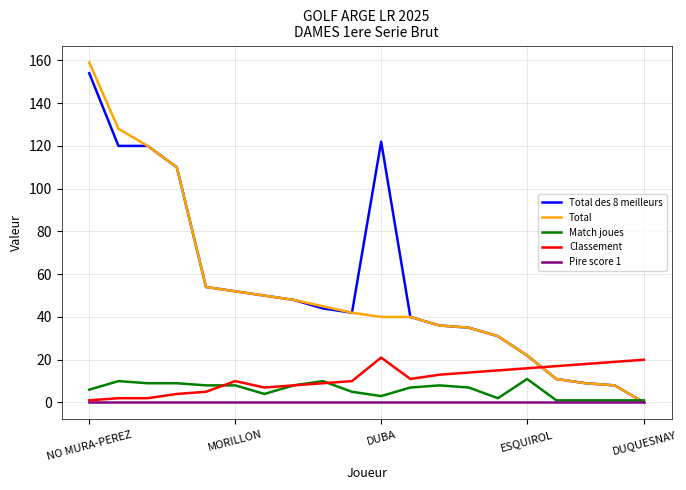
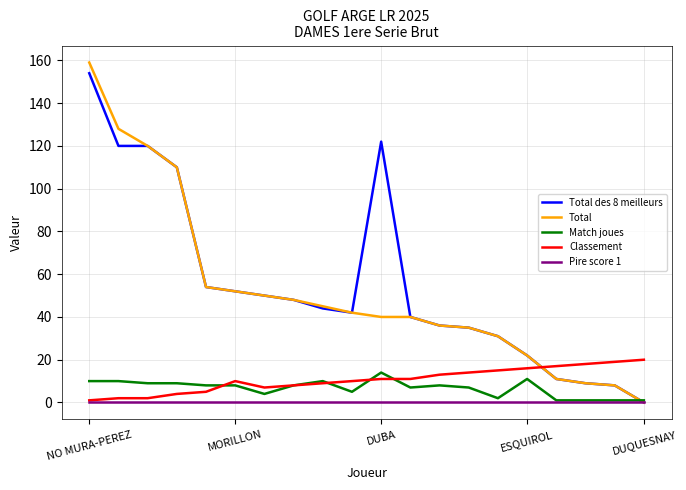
  {
    "Total des 8 meilleurs": {
      "NO MURA-PEREZ": 154,
      "DUBA": 122
    },
    "Total": {
      "NO MURA-PEREZ": 159,
      "DUBA": 40
    },
    "Match joues": {
-     "NO MURA-PEREZ": 6,
+     "NO MURA-PEREZ": 10,
      "MORILLON": 8,
-     "DUBA": 3,
+     "DUBA": 14,
      "ESQUIROL": 11
    },
    "Classement": {
      "MORILLON": 10,
-     "DUBA": 21,
+     "DUBA": 11,
      "ESQUIROL": 16,
      "DUQUESNAY": 20
    },
    "Pire score 1": {
      "MORILLON": 0,
      "DUBA": 0,
      "ESQUIROL": 0
    }
  }
